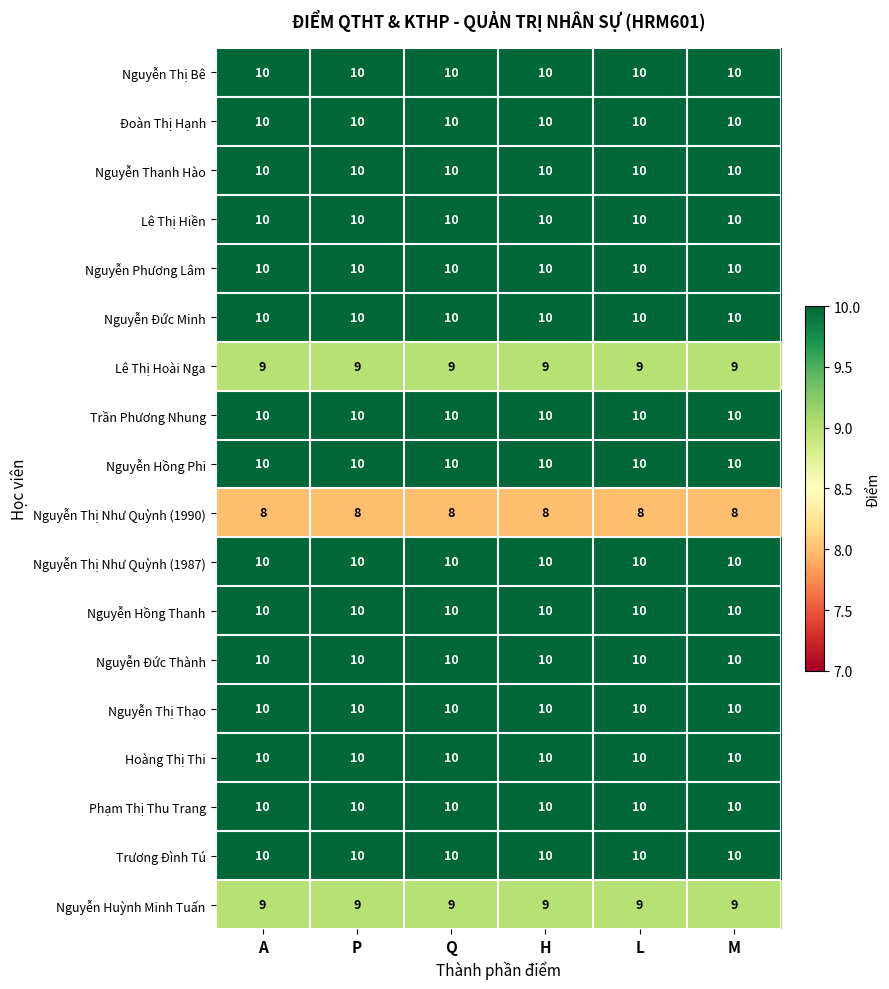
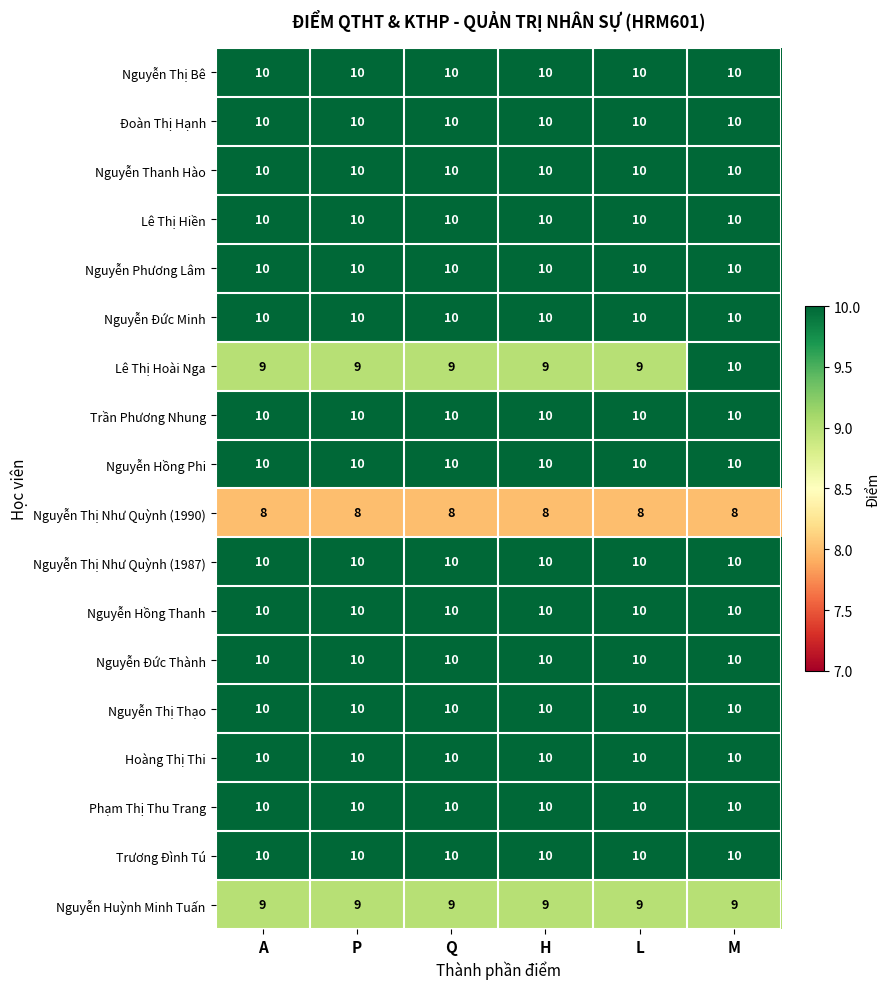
  {
    "Nguyễn Thị Bê": {
      "A": 10,
      "P": 10,
      "Q": 10,
      "H": 10,
      "L": 10,
      "M": 10
    },
    "Đoàn Thị Hạnh": {
      "A": 10,
      "P": 10,
      "Q": 10,
      "H": 10,
      "L": 10,
      "M": 10
    },
    "Nguyễn Thanh Hào": {
      "A": 10,
      "P": 10,
      "Q": 10,
      "H": 10,
      "L": 10,
      "M": 10
    },
    "Lê Thị Hiền": {
      "A": 10,
      "P": 10,
      "Q": 10,
      "H": 10,
      "L": 10,
      "M": 10
    },
    "Nguyễn Phương Lâm": {
      "A": 10,
      "P": 10,
      "Q": 10,
      "H": 10,
      "L": 10,
      "M": 10
    },
    "Nguyễn Đức Minh": {
      "A": 10,
      "P": 10,
      "Q": 10,
      "H": 10,
      "L": 10,
      "M": 10
    },
    "Lê Thị Hoài Nga": {
      "A": 9,
      "P": 9,
      "Q": 9,
      "H": 9,
      "L": 9,
-     "M": 9
+     "M": 10
    },
    "Trần Phương Nhung": {
      "A": 10,
      "P": 10,
      "Q": 10,
      "H": 10,
      "L": 10,
      "M": 10
    },
    "Nguyễn Hồng Phi": {
      "A": 10,
      "P": 10,
      "Q": 10,
      "H": 10,
      "L": 10,
      "M": 10
    },
    "Nguyễn Thị Như Quỳnh (1990)": {
      "A": 8,
      "P": 8,
      "Q": 8,
      "H": 8,
      "L": 8,
      "M": 8
    },
    "Nguyễn Thị Như Quỳnh (1987)": {
      "A": 10,
      "P": 10,
      "Q": 10,
      "H": 10,
      "L": 10,
      "M": 10
    },
    "Nguyễn Hồng Thanh": {
      "A": 10,
      "P": 10,
      "Q": 10,
      "H": 10,
      "L": 10,
      "M": 10
    },
    "Nguyễn Đức Thành": {
      "A": 10,
      "P": 10,
      "Q": 10,
      "H": 10,
      "L": 10,
      "M": 10
    },
    "Nguyễn Thị Thạo": {
      "A": 10,
      "P": 10,
      "Q": 10,
      "H": 10,
      "L": 10,
      "M": 10
    },
    "Hoàng Thị Thi": {
      "A": 10,
      "P": 10,
      "Q": 10,
      "H": 10,
      "L": 10,
      "M": 10
    },
    "Phạm Thị Thu Trang": {
      "A": 10,
      "P": 10,
      "Q": 10,
      "H": 10,
      "L": 10,
      "M": 10
    },
    "Trương Đình Tú": {
      "A": 10,
      "P": 10,
      "Q": 10,
      "H": 10,
      "L": 10,
      "M": 10
    },
    "Nguyễn Huỳnh Minh Tuấn": {
      "A": 9,
      "P": 9,
      "Q": 9,
      "H": 9,
      "L": 9,
      "M": 9
    }
  }
